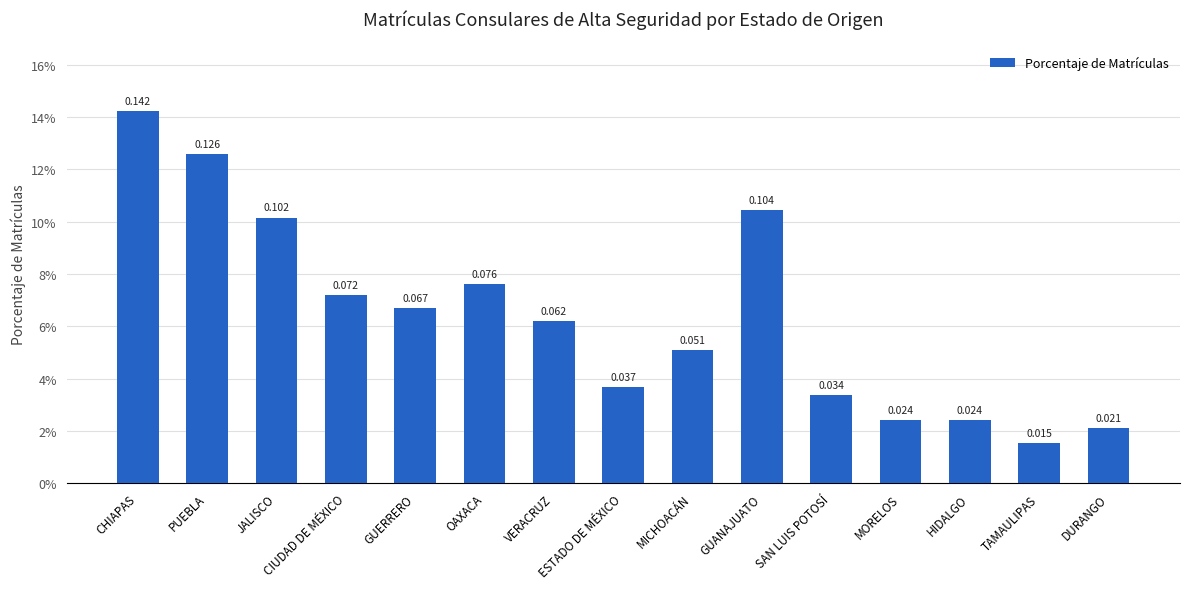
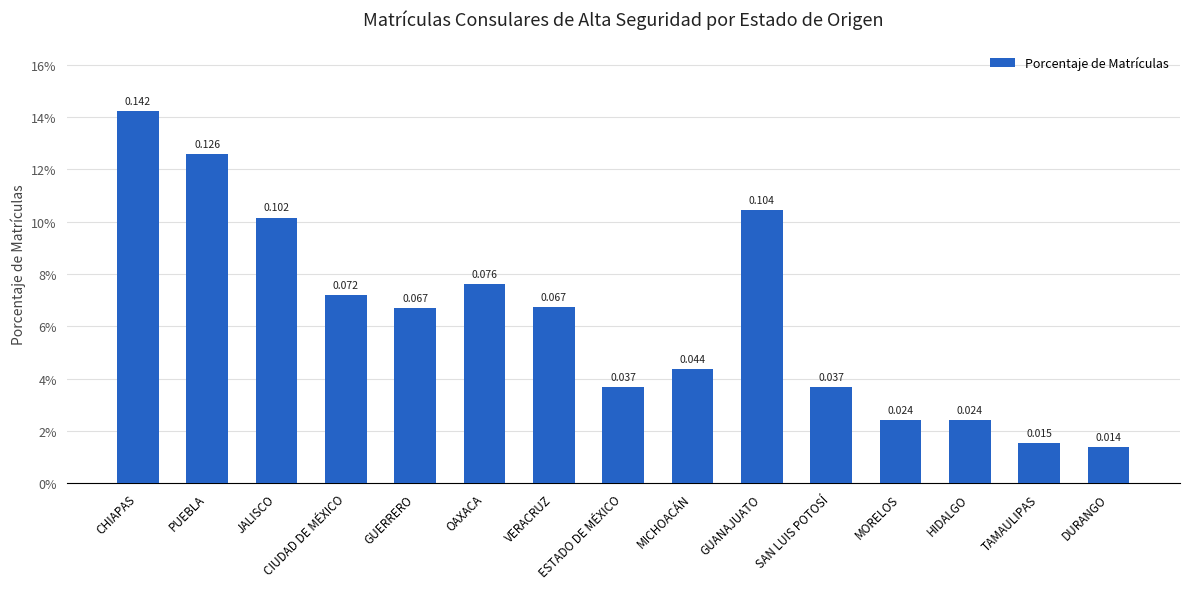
  {
    "CHIAPAS": 0.142,
    "PUEBLA": 0.126,
    "JALISCO": 0.102,
    "CIUDAD DE MÉXICO": 0.072,
    "GUERRERO": 0.067,
    "OAXACA": 0.076,
-   "VERACRUZ": 0.062,
+   "VERACRUZ": 0.067,
    "ESTADO DE MÉXICO": 0.037,
-   "MICHOACÁN": 0.051,
+   "MICHOACÁN": 0.044,
    "GUANAJUATO": 0.104,
-   "SAN LUIS POTOSÍ": 0.034,
+   "SAN LUIS POTOSÍ": 0.037,
    "MORELOS": 0.024,
    "HIDALGO": 0.024,
    "TAMAULIPAS": 0.015,
-   "DURANGO": 0.021
+   "DURANGO": 0.014
  }
